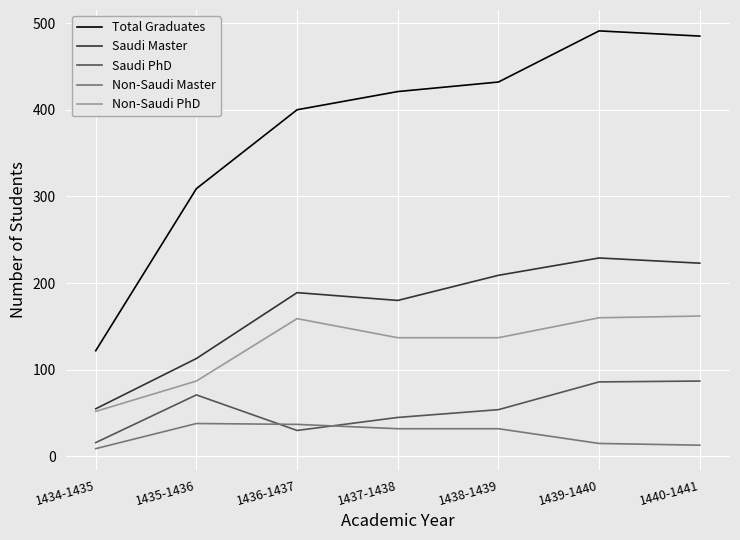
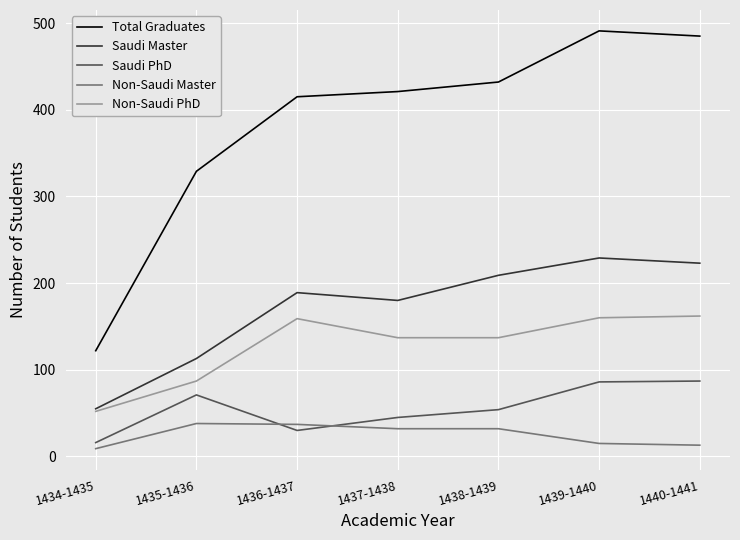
  {
    "Total Graduates": {
      "1434-1435": 120,
-     "1435-1436": 310,
-     "1436-1437": 400,
+     "1435-1436": 330,
+     "1436-1437": 420,
      "1437-1438": 420,
      "1438-1439": 430,
      "1439-1440": 490,
      "1440-1441": 490
    }
  }
